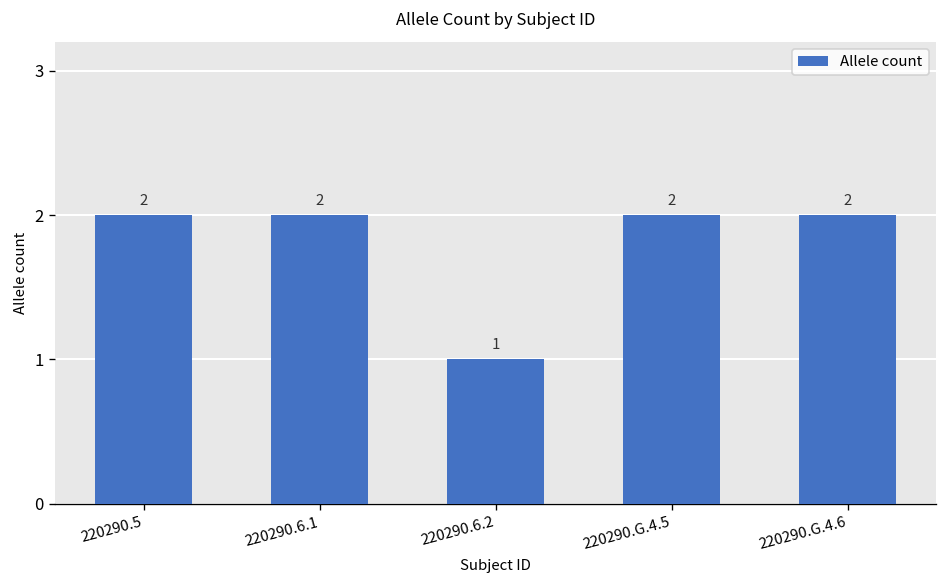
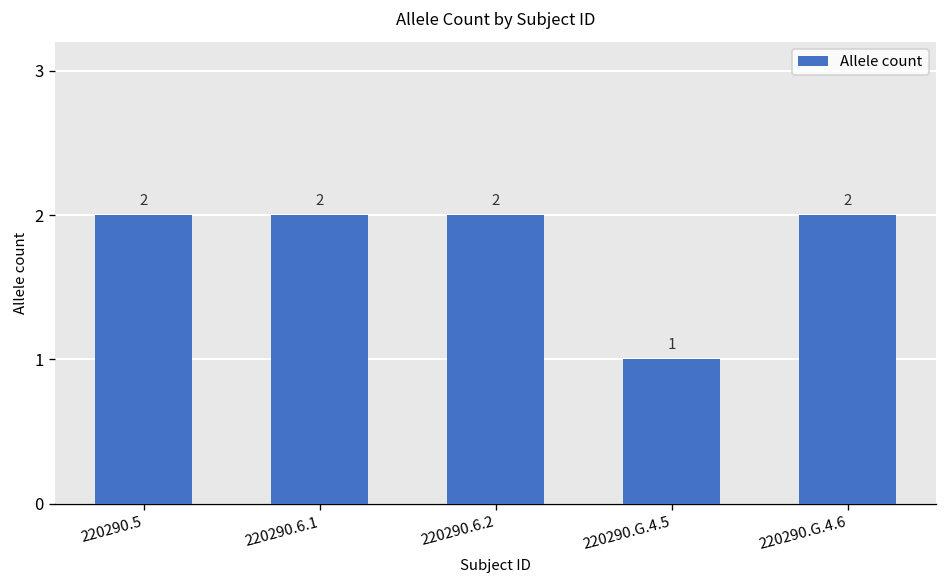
  {
    "220290.5": 2,
    "220290.6.1": 2,
-   "220290.6.2": 1,
-   "220290.G.4.5": 2,
+   "220290.6.2": 2,
+   "220290.G.4.5": 1,
    "220290.G.4.6": 2
  }
